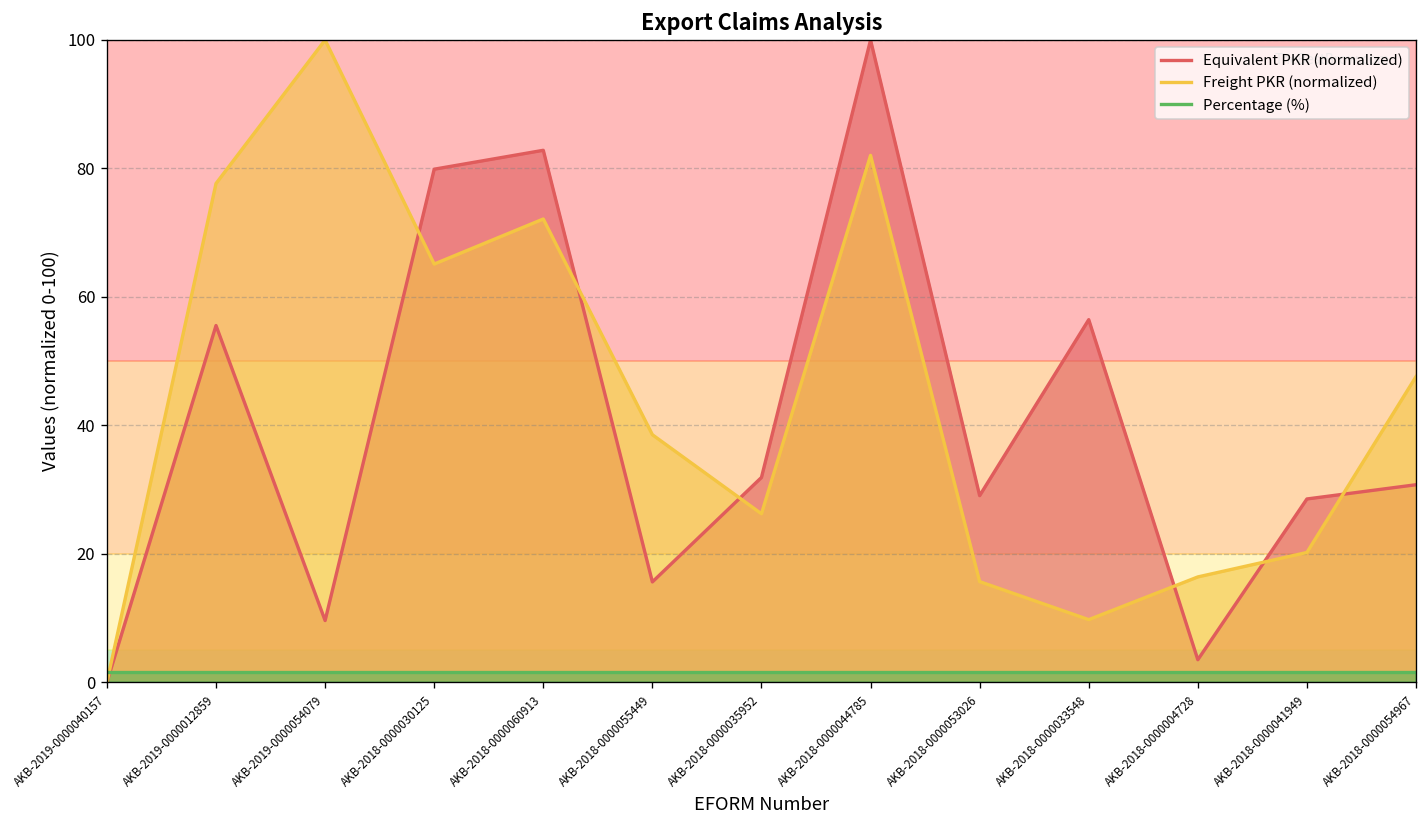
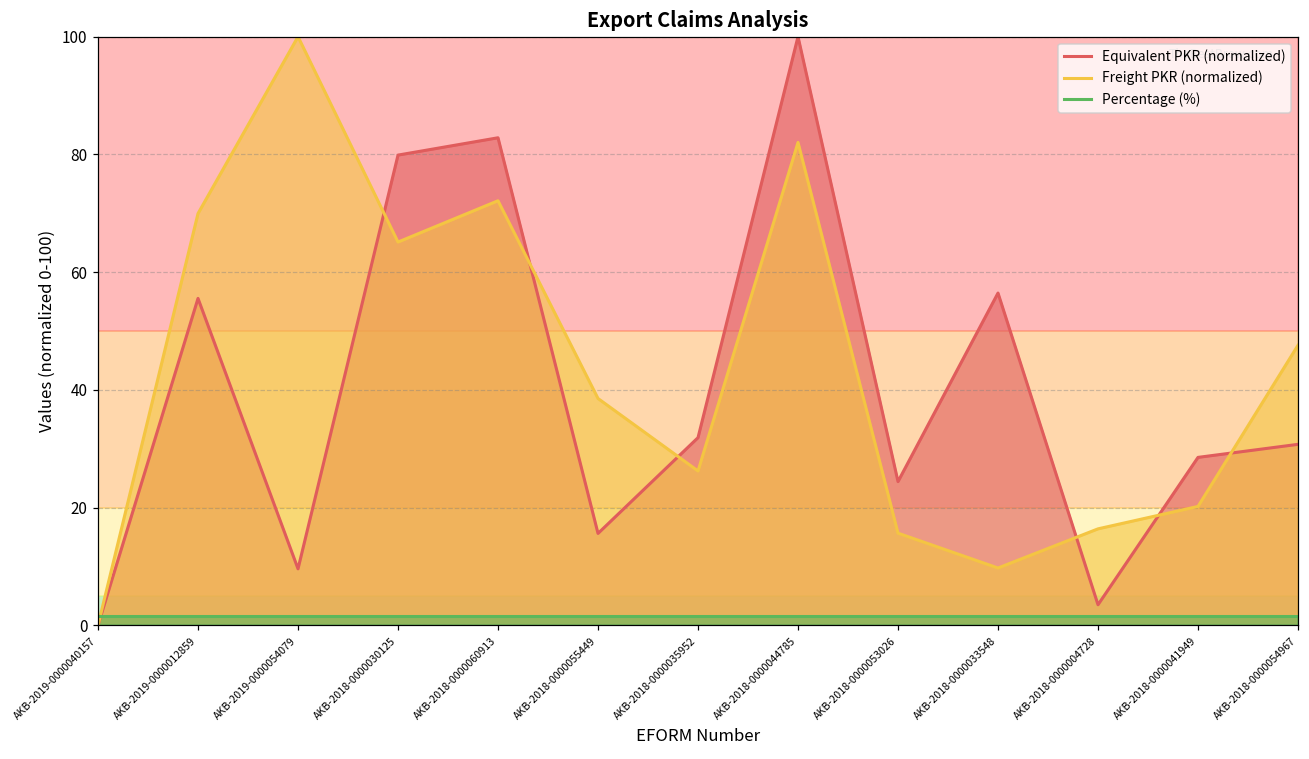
  {
    "Equivalent PKR (normalized)": {
      "AKB-2019-0000012859": 56,
      "AKB-2019-0000054079": 10,
      "AKB-2018-0000030125": 80,
      "AKB-2018-0000060913": 83,
      "AKB-2018-0000055449": 16,
      "AKB-2018-0000035952": 32,
      "AKB-2018-0000044785": 100,
-     "AKB-2018-0000053026": 29,
+     "AKB-2018-0000053026": 24,
      "AKB-2018-0000033548": 56,
      "AKB-2018-0000041949": 29,
      "AKB-2018-0000054967": 31
    },
    "Freight PKR (normalized)": {
-     "AKB-2019-0000012859": 78,
+     "AKB-2019-0000012859": 70,
      "AKB-2019-0000054079": 100,
      "AKB-2018-0000030125": 65,
      "AKB-2018-0000060913": 72,
      "AKB-2018-0000055449": 39,
      "AKB-2018-0000035952": 26,
      "AKB-2018-0000044785": 82,
      "AKB-2018-0000053026": 16,
      "AKB-2018-0000033548": 10,
      "AKB-2018-0000004728": 16,
      "AKB-2018-0000041949": 20,
      "AKB-2018-0000054967": 48
    }
  }
